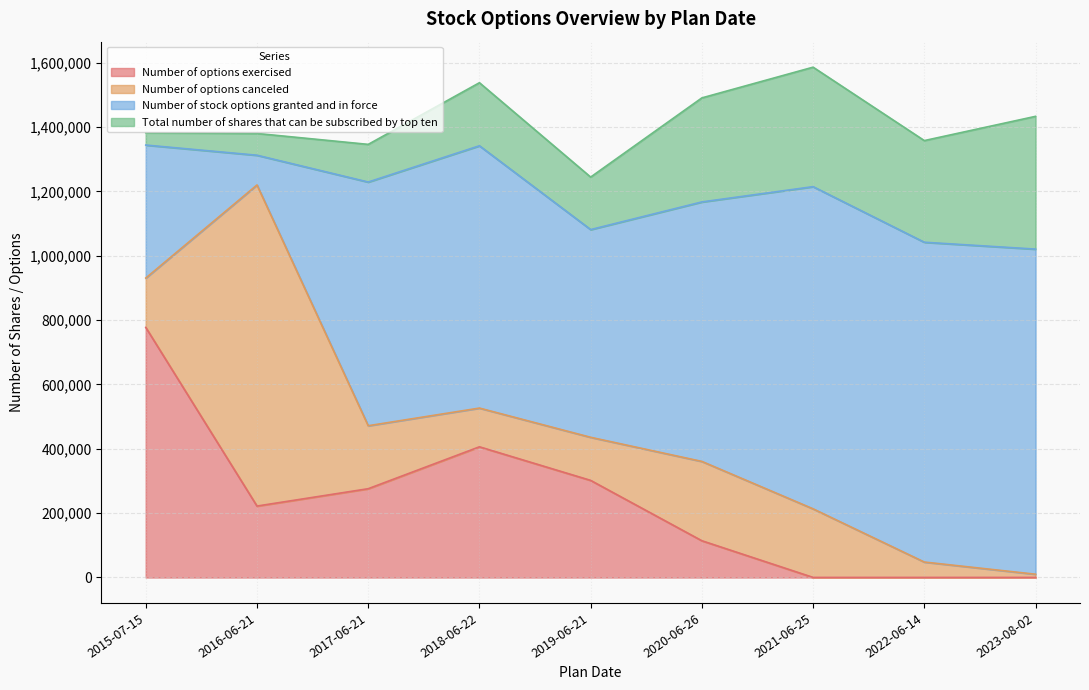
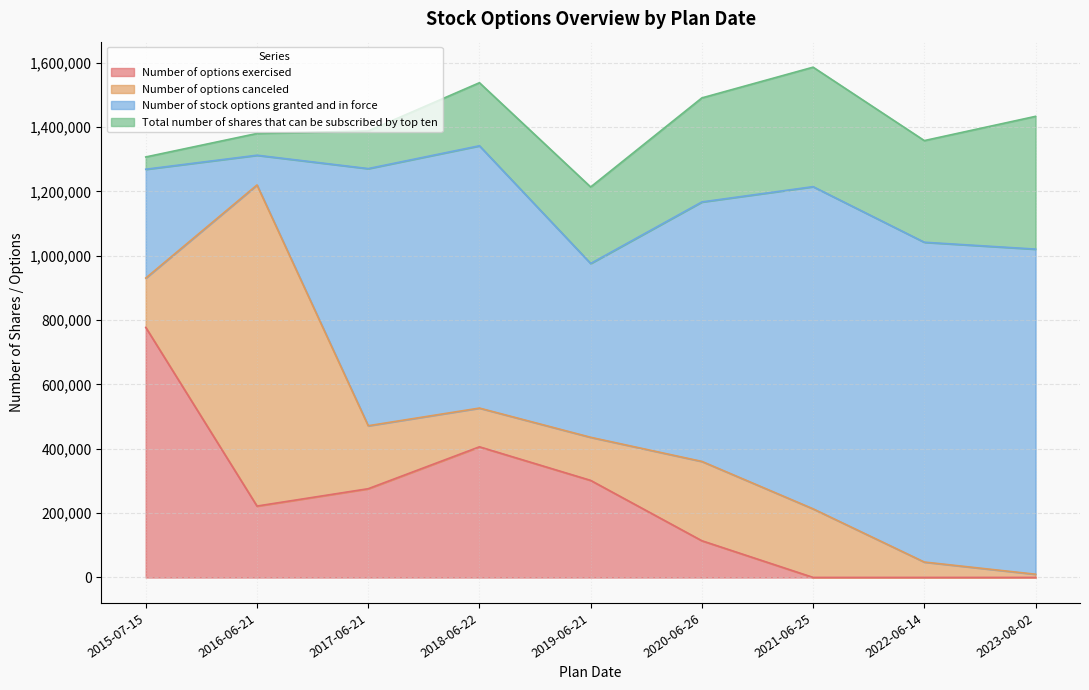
  {
    "Number of stock options granted and in force": {
-     "2015-07-15": "410,000",
+     "2015-07-15": "340,000",
      "2016-06-21": "90,000",
-     "2017-06-21": "760,000",
+     "2017-06-21": "800,000",
      "2018-06-22": "820,000",
-     "2019-06-21": "650,000",
+     "2019-06-21": "540,000",
      "2020-06-26": "810,000",
      "2021-06-25": "1,000,000",
      "2022-06-14": "990,000",
      "2023-08-02": "1,010,000"
    },
    "Total number of shares that can be subscribed by top ten": {
      "2015-07-15": "40,000",
      "2016-06-21": "70,000",
      "2018-06-22": "200,000",
-     "2019-06-21": "160,000",
+     "2019-06-21": "240,000",
      "2020-06-26": "320,000",
      "2021-06-25": "370,000",
      "2022-06-14": "320,000",
      "2023-08-02": "410,000"
    }
  }
